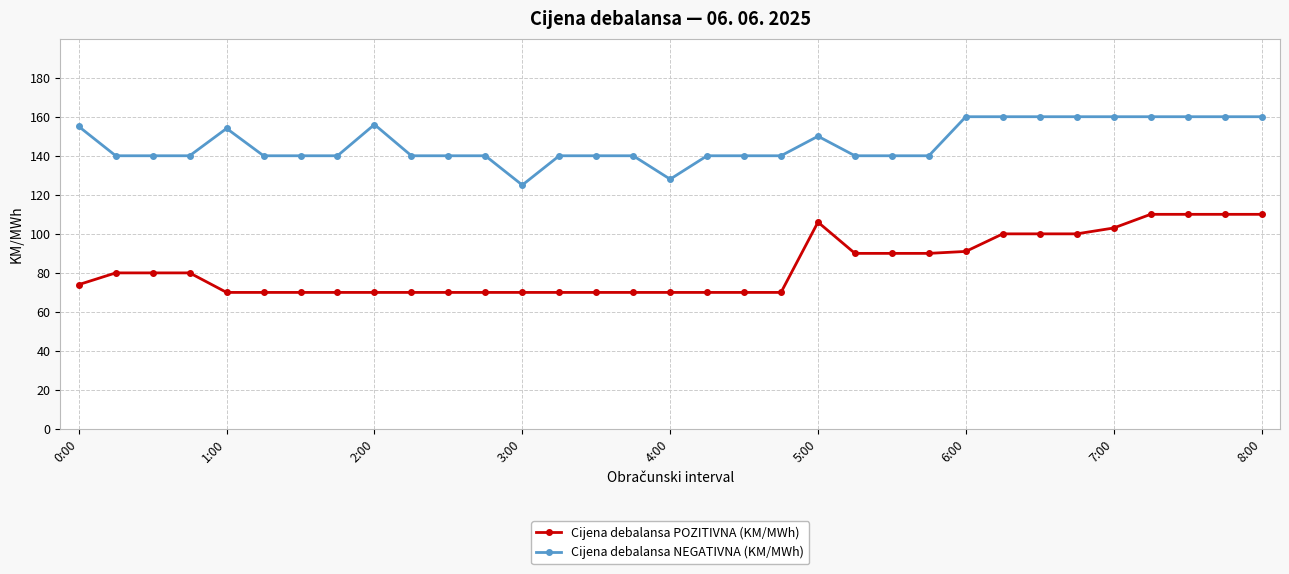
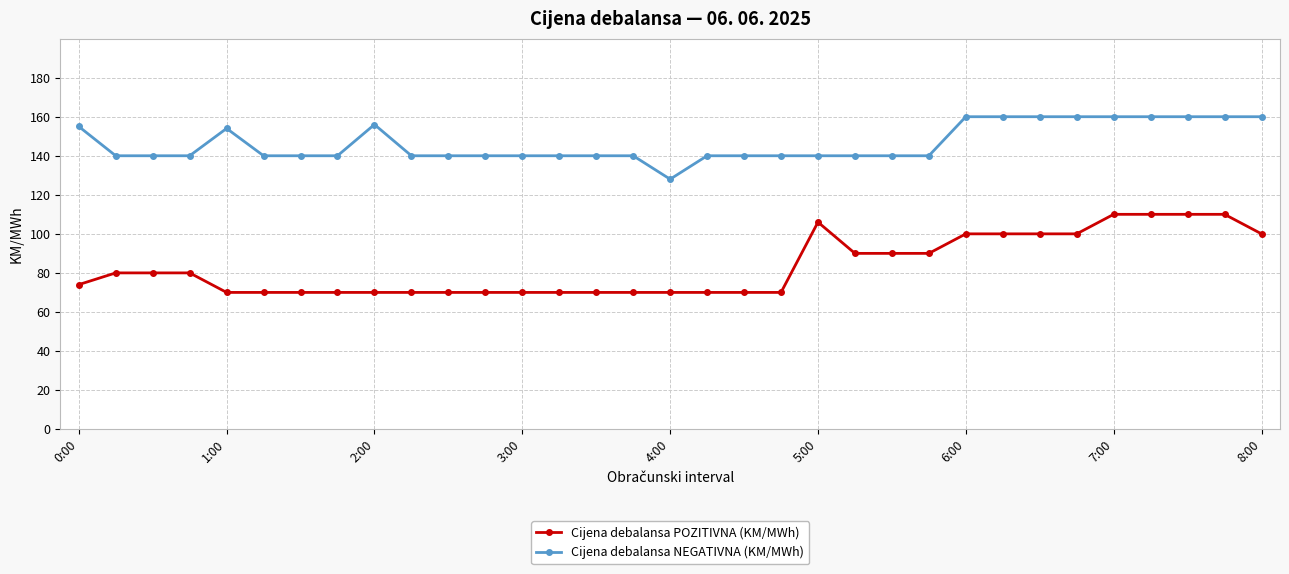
  {
    "Cijena debalansa POZITIVNA (KM/MWh)": {
      "0:00": 74,
      "1:00": 70,
      "2:00": 70,
      "3:00": 70,
      "4:00": 70,
      "5:00": 106,
-     "6:00": 91,
-     "7:00": 103,
-     "8:00": 110
+     "6:00": 100,
+     "7:00": 110,
+     "8:00": 100
    },
    "Cijena debalansa NEGATIVNA (KM/MWh)": {
      "0:00": 155,
      "1:00": 154,
      "2:00": 156,
-     "3:00": 125,
+     "3:00": 140,
      "4:00": 128,
-     "5:00": 150,
+     "5:00": 140,
      "6:00": 160,
      "7:00": 160,
      "8:00": 160
    }
  }
